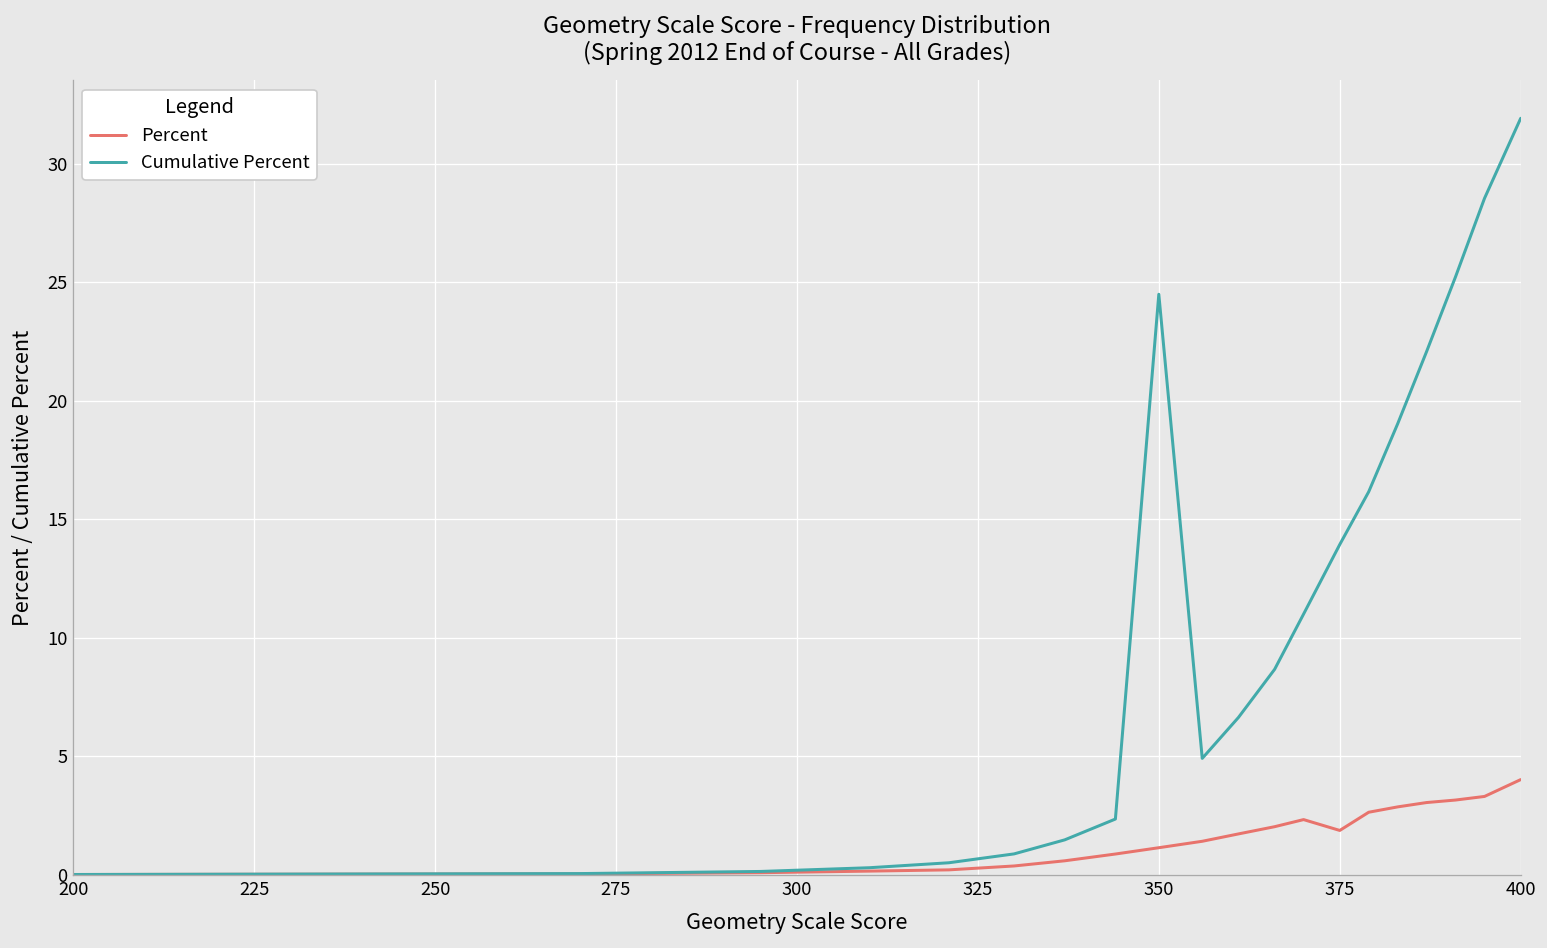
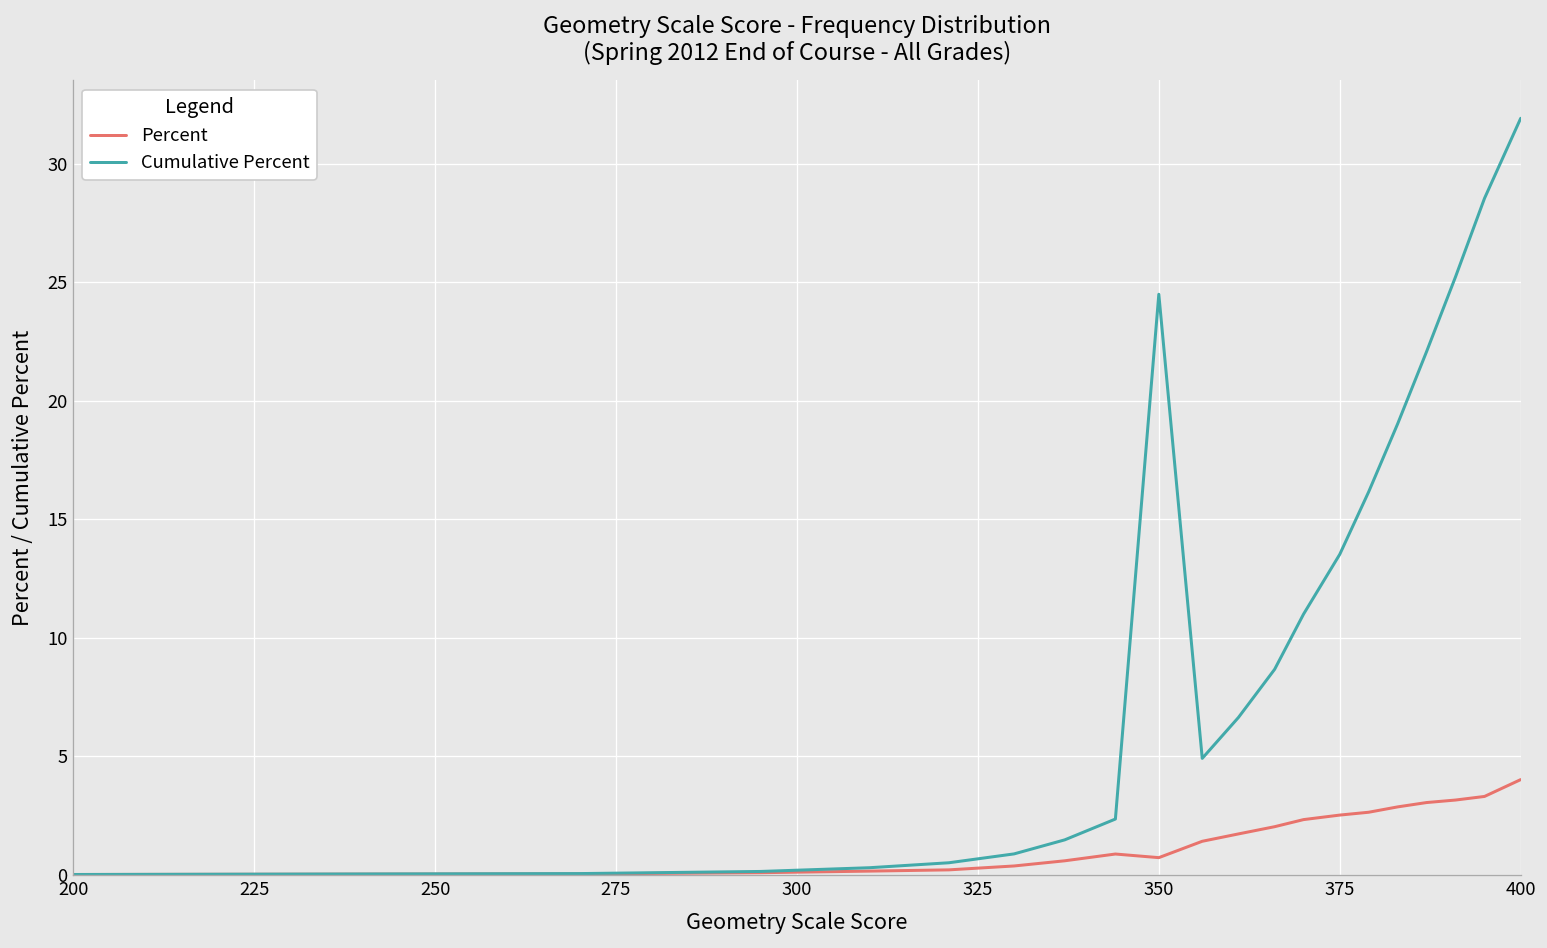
  {
    "Percent": {
-     "350": 1.1,
-     "375": 1.9,
+     "350": 0.7,
+     "375": 2.5,
      "400": 4.0
    },
    "Cumulative Percent": {
      "350": 24.5,
-     "375": 13.9,
+     "375": 13.5,
      "400": 31.9
    }
  }
